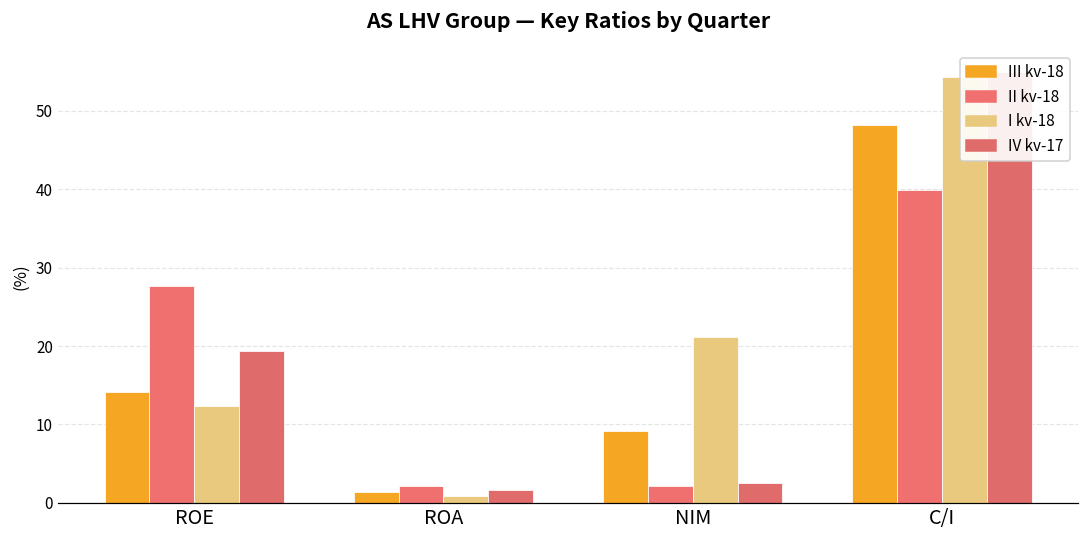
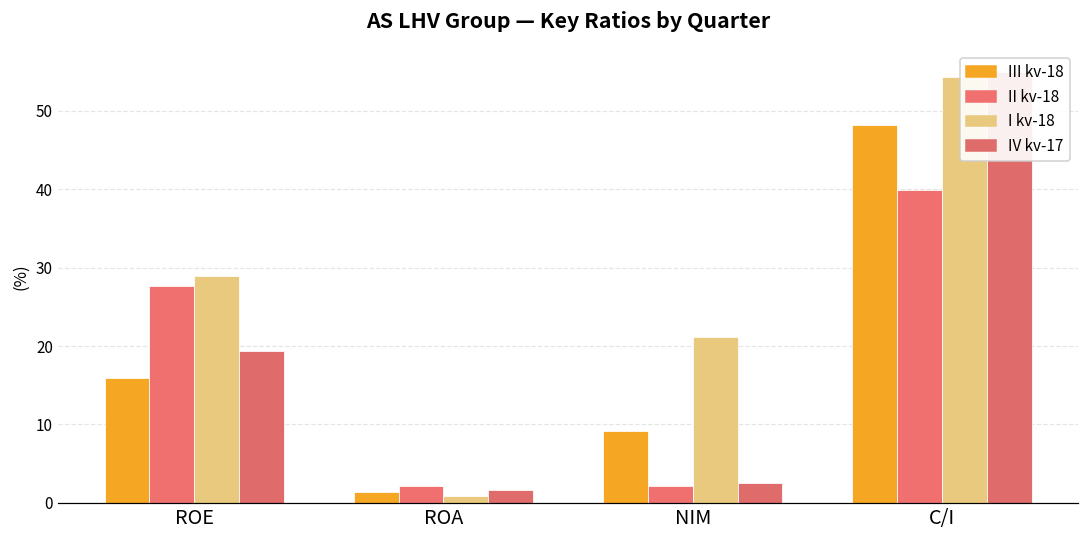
  {
    "III kv-18": {
-     "ROE": 14,
+     "ROE": 16,
      "ROA": 1,
      "NIM": 9,
      "C/I": 48
    },
    "I kv-18": {
-     "ROE": 12,
+     "ROE": 29,
      "ROA": 1,
      "NIM": 21
    }
  }
